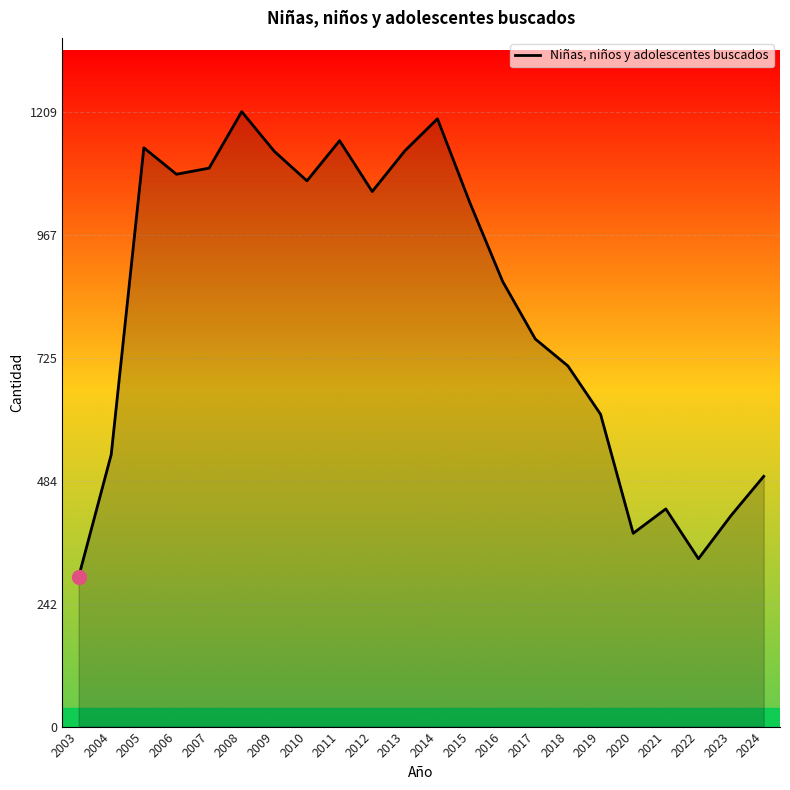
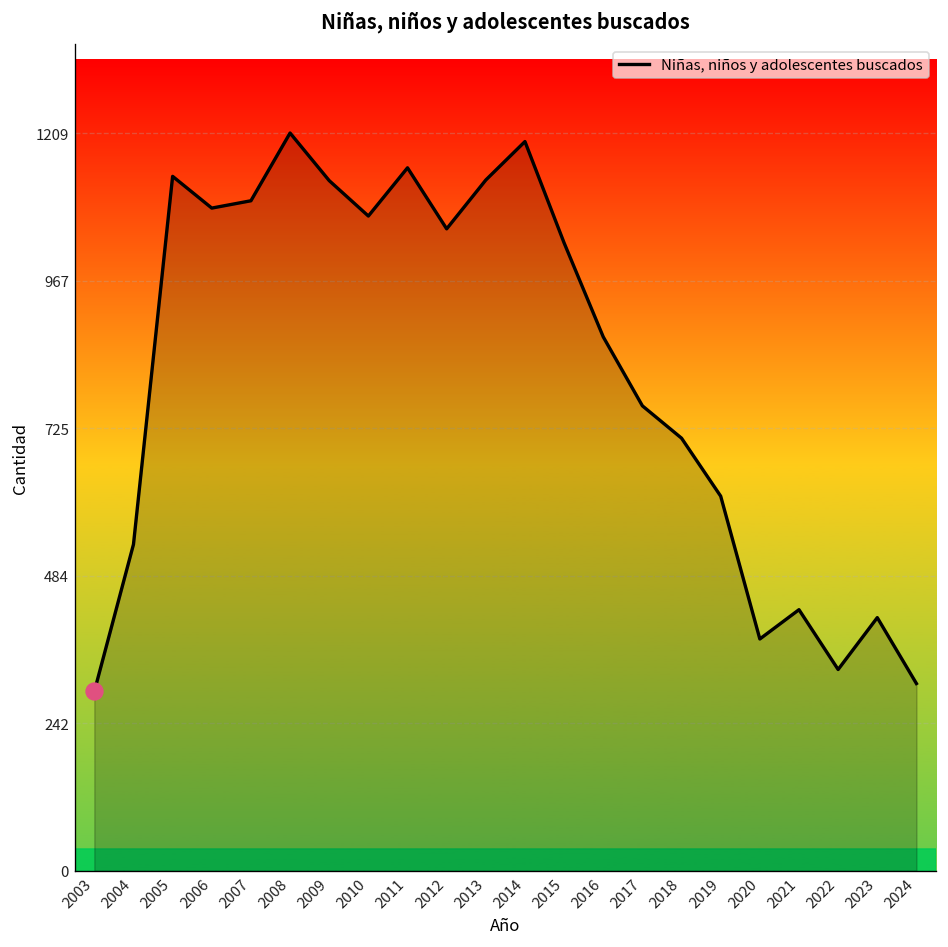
  {
    "Niñas, niños y adolescentes buscados": {
      "2004": 540,
      "2005": 1140,
      "2006": 1090,
      "2007": 1100,
      "2008": 1210,
      "2009": 1130,
      "2010": 1070,
      "2011": 1150,
      "2012": 1050,
      "2013": 1130,
      "2014": 1200,
      "2015": 1030,
      "2016": 880,
      "2017": 760,
      "2018": 710,
      "2019": 610,
      "2020": 380,
      "2021": 430,
      "2022": 330,
      "2023": 420,
-     "2024": 490
+     "2024": 310
    }
  }
